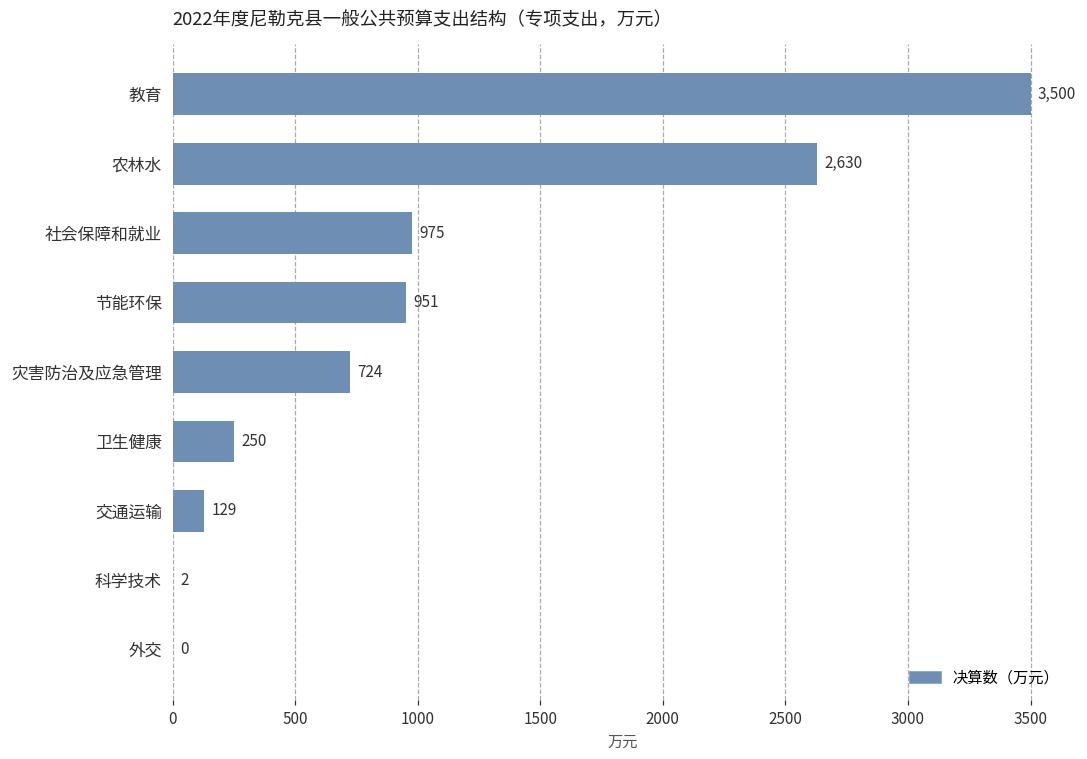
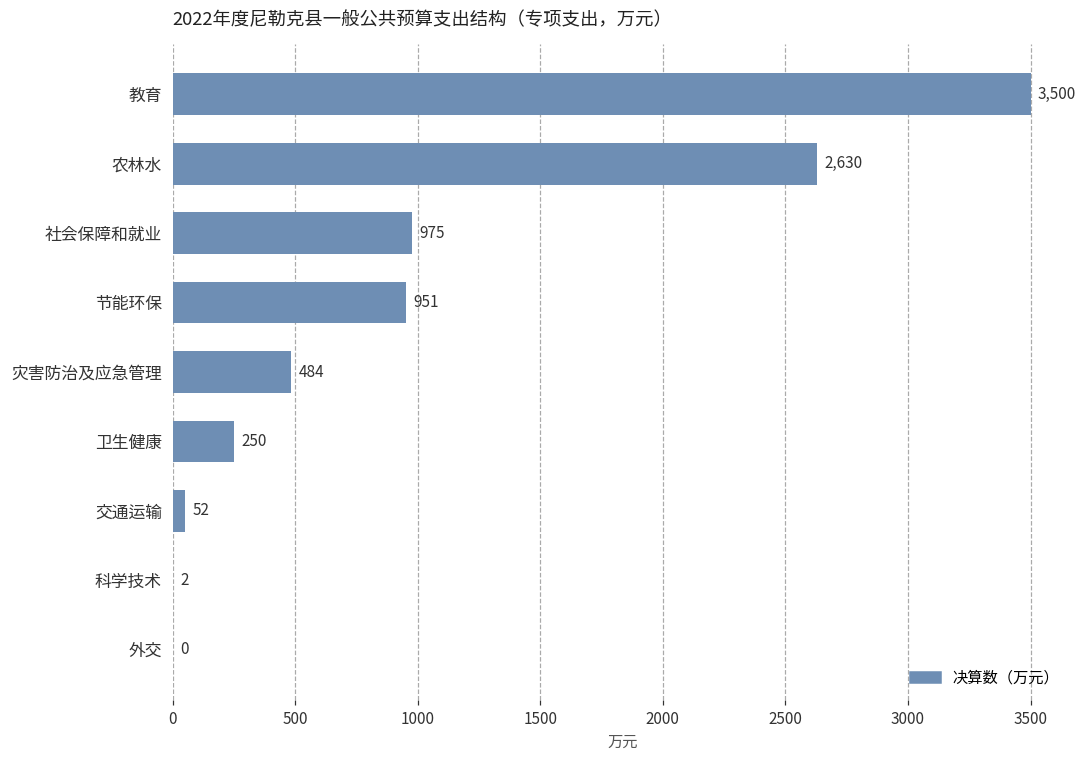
  {
    "教育": "3,500",
    "农林水": "2,630",
    "社会保障和就业": "975",
    "节能环保": "951",
-   "灾害防治及应急管理": "724",
+   "灾害防治及应急管理": "484",
    "卫生健康": "250",
-   "交通运输": "129",
+   "交通运输": "52",
    "科学技术": "2",
    "外交": "0"
  }
